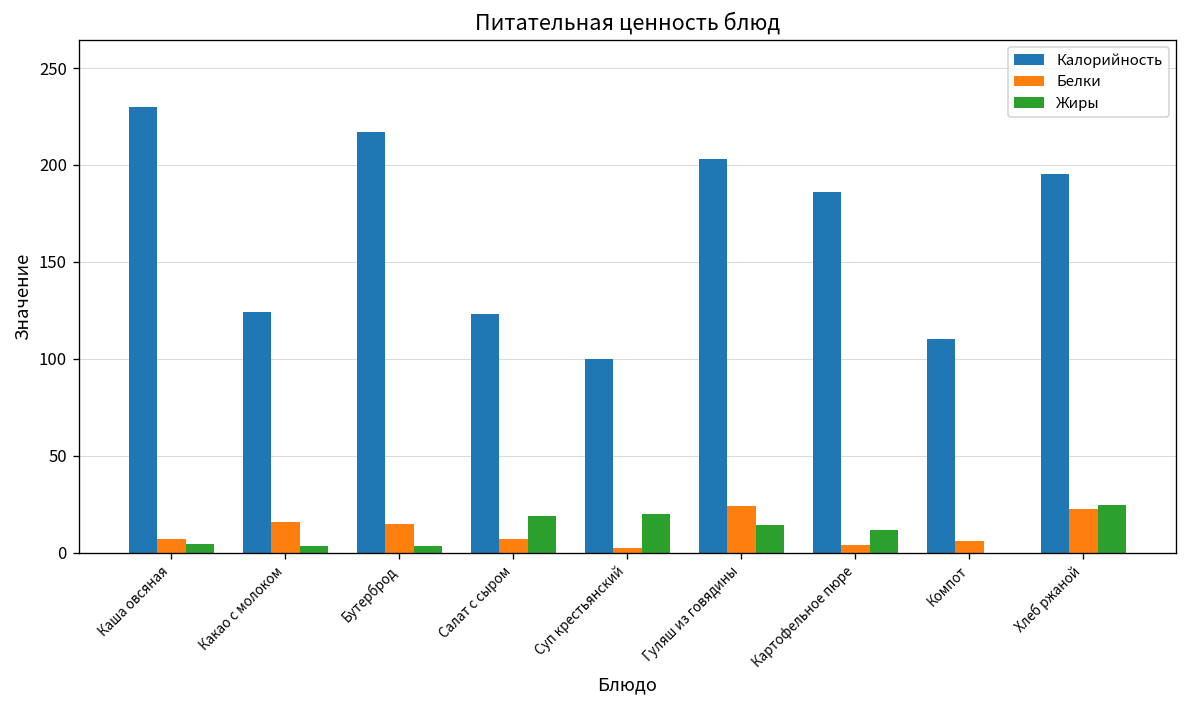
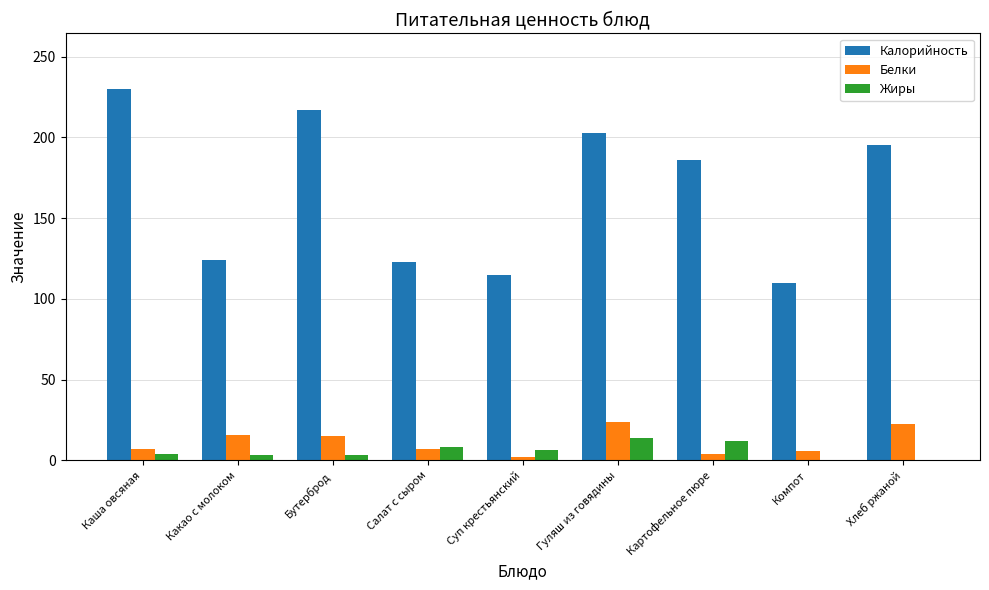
  {
    "Калорийность": {
      "Каша овсяная": 230,
      "Какао с молоком": 124,
      "Бутерброд": 217,
      "Салат с сыром": 123,
-     "Суп крестьянский": 100,
+     "Суп крестьянский": 115,
      "Гуляш из говядины": 203,
      "Картофельное пюре": 186,
      "Компот": 110,
      "Хлеб ржаной": 195
    },
    "Белки": {
      "Каша овсяная": 7,
      "Какао с молоком": 16,
      "Бутерброд": 15,
      "Салат с сыром": 7,
      "Суп крестьянский": 2,
      "Гуляш из говядины": 24,
      "Картофельное пюре": 4,
      "Компот": 6,
      "Хлеб ржаной": 22
    },
    "Жиры": {
      "Каша овсяная": 4,
      "Какао с молоком": 4,
      "Бутерброд": 3,
-     "Салат с сыром": 19,
-     "Суп крестьянский": 20,
+     "Салат с сыром": 9,
+     "Суп крестьянский": 6,
      "Гуляш из говядины": 14,
      "Картофельное пюре": 12,
      "Компот": 0,
-     "Хлеб ржаной": 25
+     "Хлеб ржаной": 1
    }
  }
